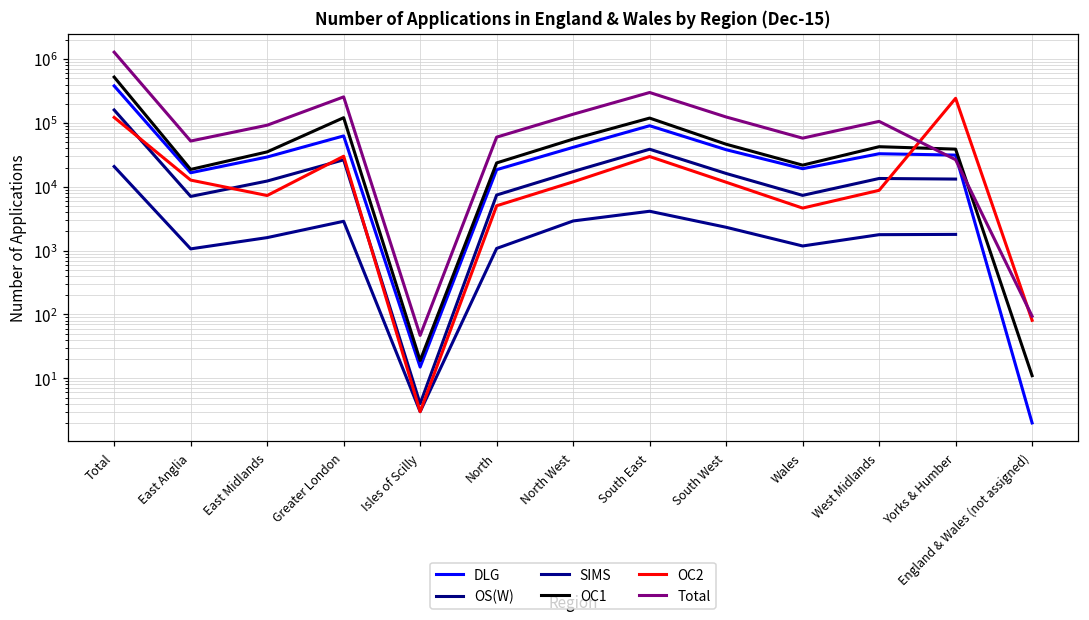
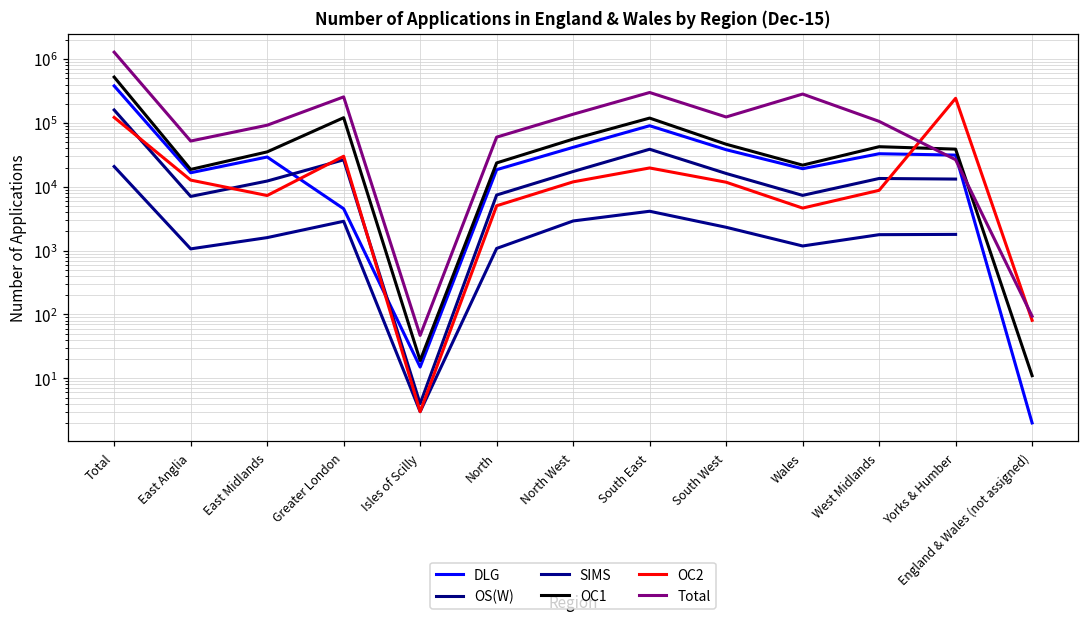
  {
    "DLG": {
      "Total": 400000,
      "East Anglia": 17000,
      "East Midlands": 30000,
-     "Greater London": 60000,
+     "Greater London": 5000,
      "Isles of Scilly": 15,
      "North": 19000,
      "North West": 40000,
      "South East": 90000,
      "South West": 40000,
      "Wales": 19000,
      "West Midlands": 30000,
      "Yorks & Humber": 30000,
      "England & Wales (not assigned)": 2
    },
    "OC1": {
      "Total": 500000,
      "East Anglia": 19000,
      "East Midlands": 40000,
      "Greater London": 120000,
      "Isles of Scilly": 19,
      "North": 24000,
      "North West": 60000,
      "South East": 120000,
      "South West": 50000,
      "Wales": 22000,
      "West Midlands": 40000,
      "Yorks & Humber": 40000,
      "England & Wales (not assigned)": 11
    },
    "OC2": {
      "Total": 120000,
      "East Anglia": 13000,
      "East Midlands": 7000,
      "Greater London": 30000,
      "North": 5000,
      "North West": 12000,
-     "South East": 30000,
+     "South East": 20000,
      "South West": 12000,
      "Wales": 5000,
      "West Midlands": 9000,
      "Yorks & Humber": 240000,
      "England & Wales (not assigned)": 80
    },
    "Total": {
      "Total": 1300000,
      "East Anglia": 50000,
      "East Midlands": 90000,
      "Greater London": 300000,
      "Isles of Scilly": 50,
      "North": 60000,
      "North West": 140000,
      "South East": 300000,
      "South West": 120000,
-     "Wales": 60000,
+     "Wales": 300000,
      "West Midlands": 110000,
      "Yorks & Humber": 30000,
      "England & Wales (not assigned)": 90
    }
  }
